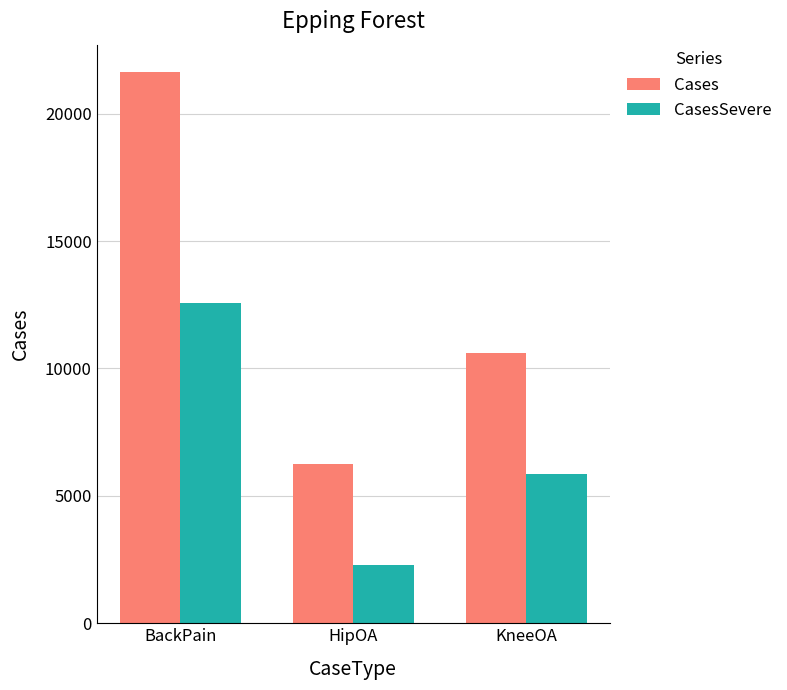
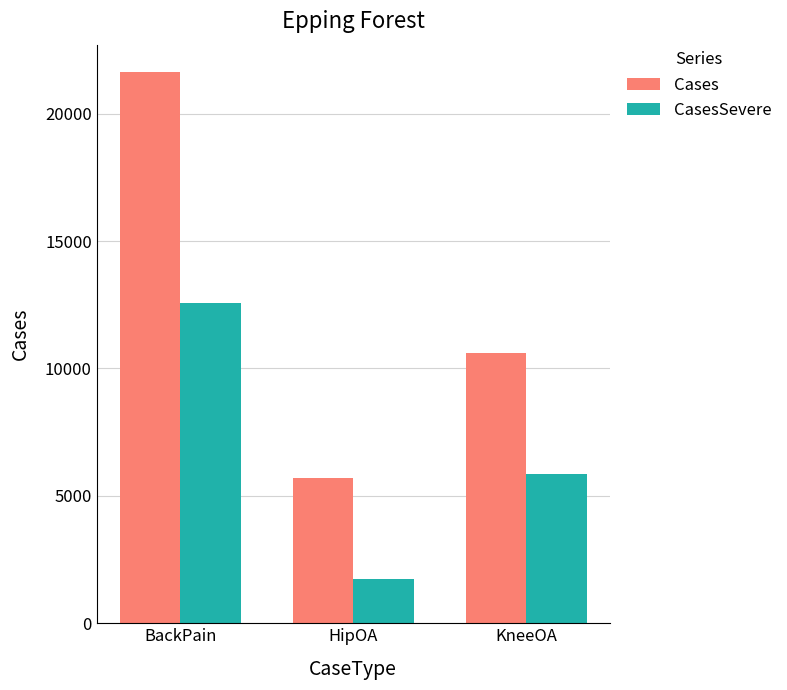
  {
    "Cases": {
      "BackPain": 21600,
-     "HipOA": 6200,
+     "HipOA": 5700,
      "KneeOA": 10600
    },
    "CasesSevere": {
      "BackPain": 12600,
-     "HipOA": 2300,
+     "HipOA": 1700,
      "KneeOA": 5900
    }
  }
